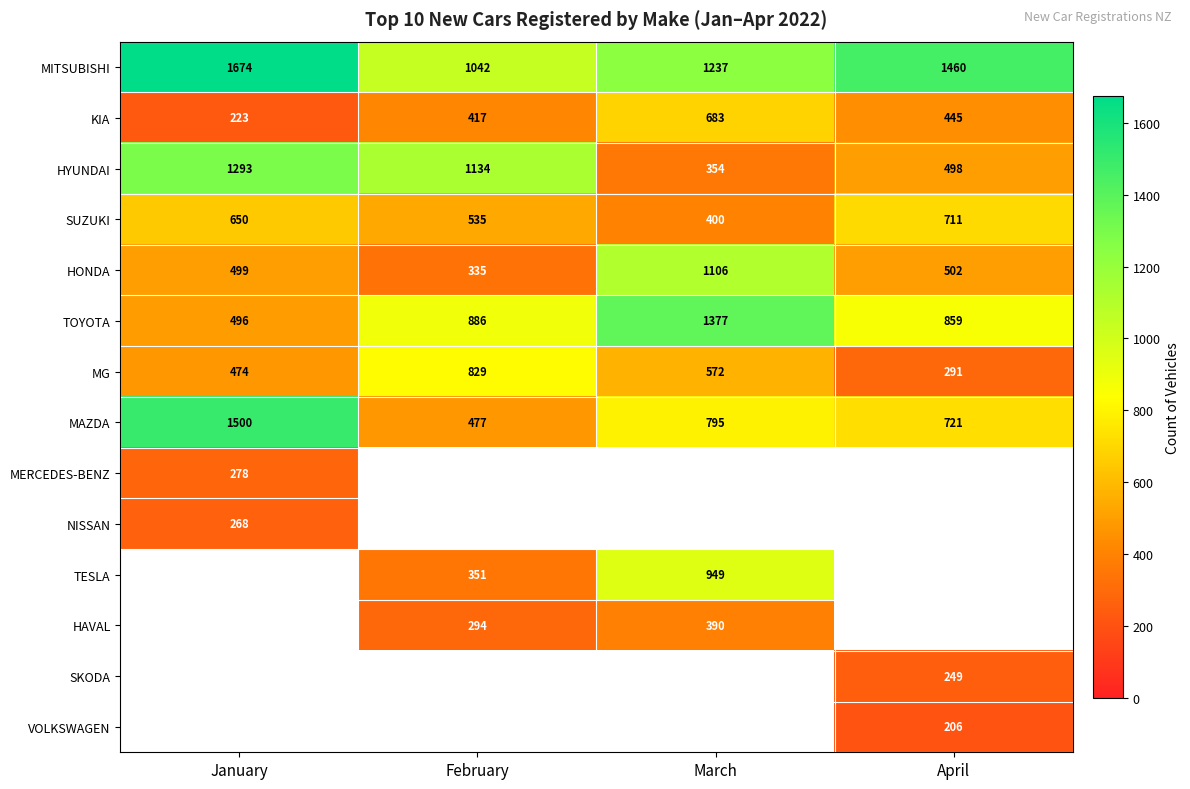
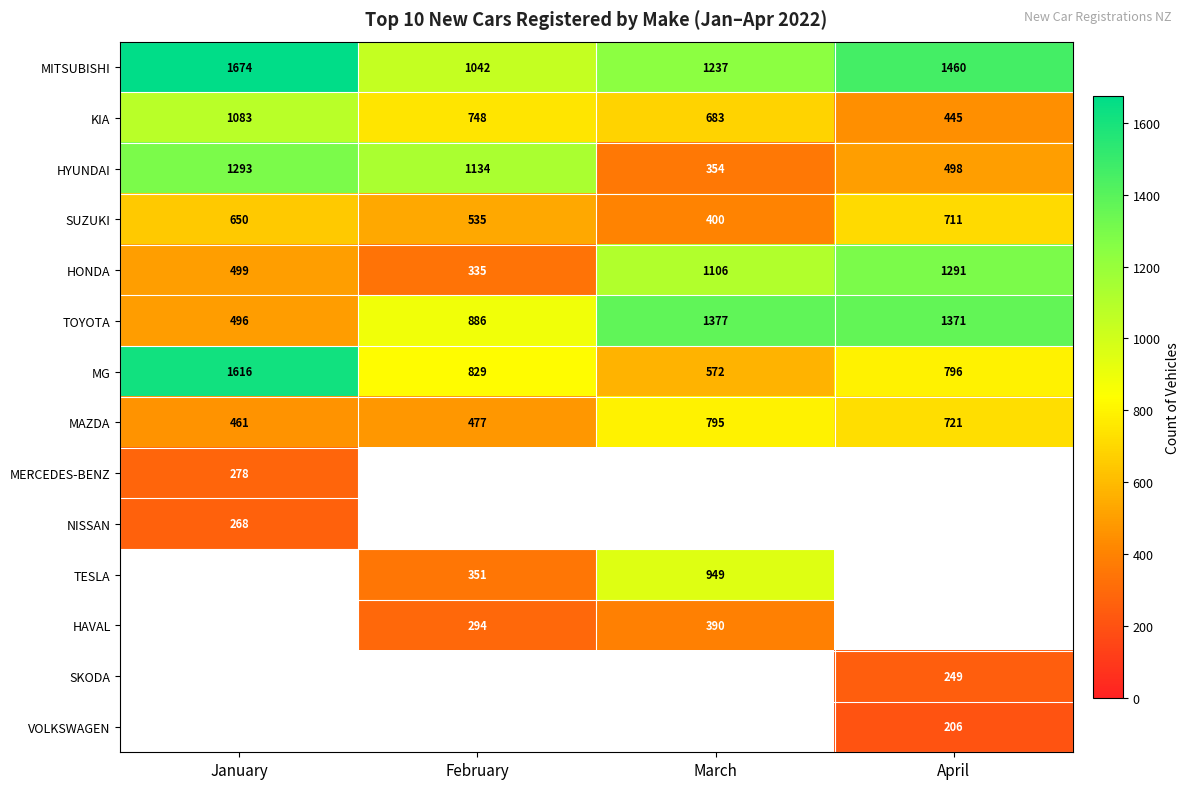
  {
    "MITSUBISHI": {
      "January": 1674,
      "February": 1042,
      "March": 1237,
      "April": 1460
    },
    "KIA": {
-     "January": 223,
-     "February": 417,
+     "January": 1083,
+     "February": 748,
      "March": 683,
      "April": 445
    },
    "HYUNDAI": {
      "January": 1293,
      "February": 1134,
      "March": 354,
      "April": 498
    },
    "SUZUKI": {
      "January": 650,
      "February": 535,
      "March": 400,
      "April": 711
    },
    "HONDA": {
      "January": 499,
      "February": 335,
      "March": 1106,
-     "April": 502
+     "April": 1291
    },
    "TOYOTA": {
      "January": 496,
      "February": 886,
      "March": 1377,
-     "April": 859
+     "April": 1371
    },
    "MG": {
-     "January": 474,
+     "January": 1616,
      "February": 829,
      "March": 572,
-     "April": 291
+     "April": 796
    },
    "MAZDA": {
-     "January": 1500,
+     "January": 461,
      "February": 477,
      "March": 795,
      "April": 721
    },
    "MERCEDES-BENZ": {
      "January": 278
    },
    "NISSAN": {
      "January": 268
    },
    "TESLA": {
      "February": 351,
      "March": 949
    },
    "HAVAL": {
      "February": 294,
      "March": 390
    },
    "SKODA": {
      "April": 249
    },
    "VOLKSWAGEN": {
      "April": 206
    }
  }
